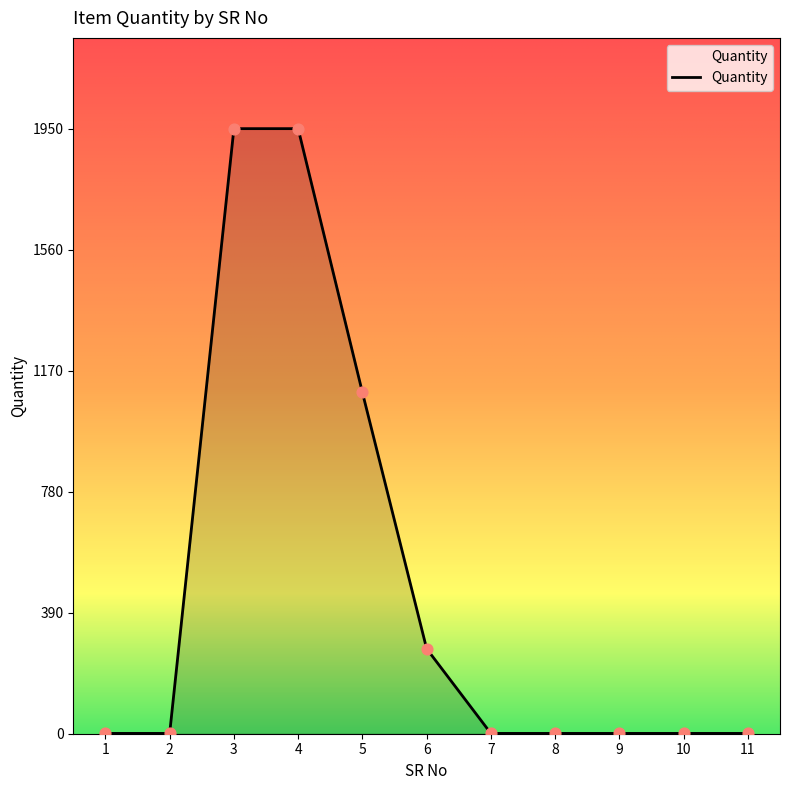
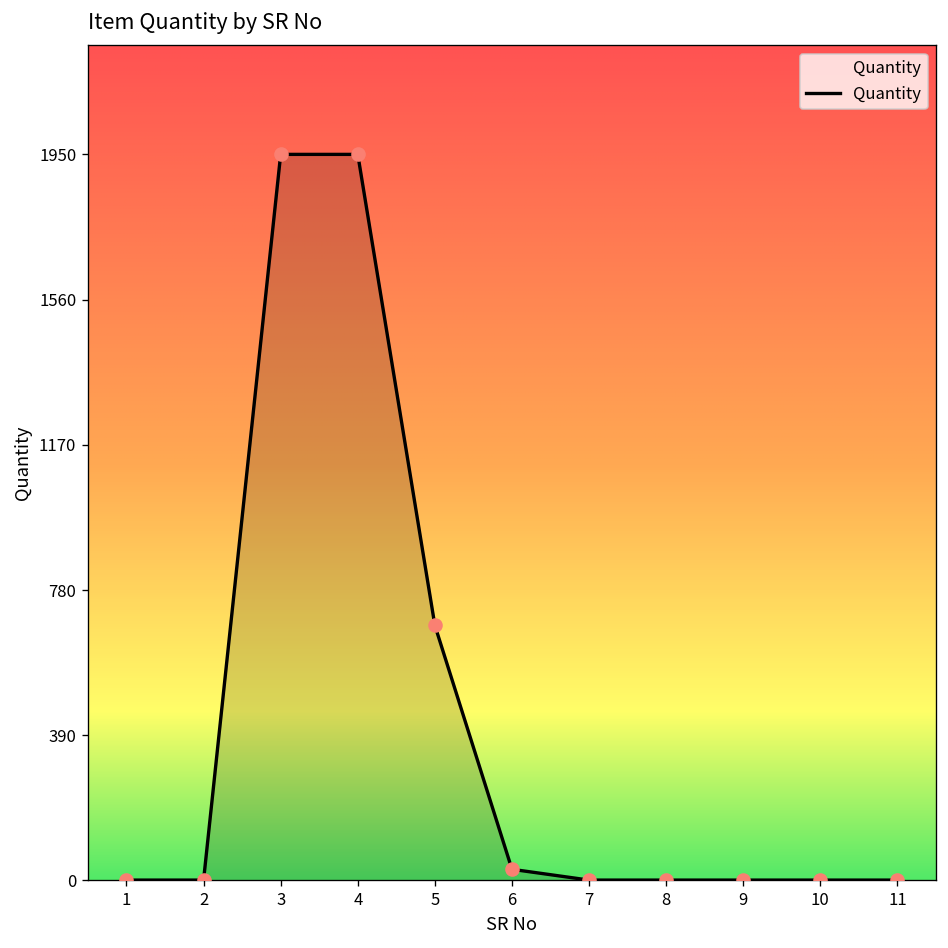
  {
    "1": 0,
    "2": 0,
    "3": 1950,
    "4": 1950,
-   "5": 1100,
-   "6": 270,
+   "5": 690,
+   "6": 30,
    "7": 0,
    "8": 0,
    "9": 0,
    "10": 0,
    "11": 0
  }
